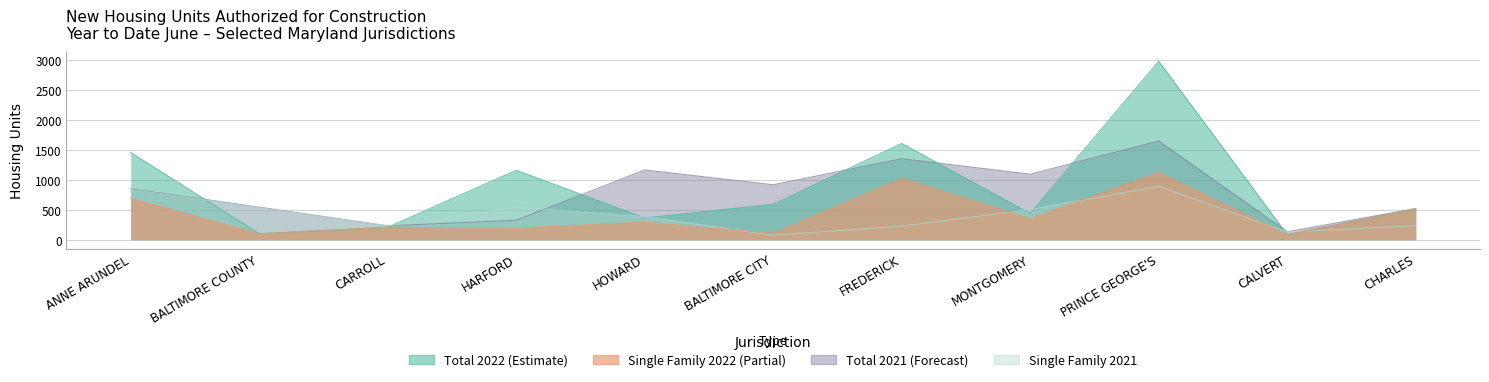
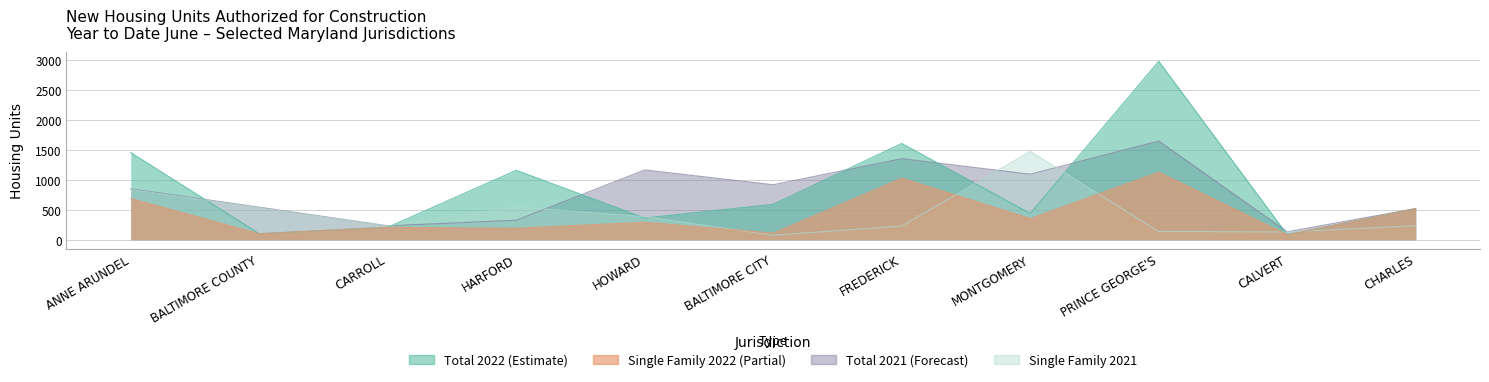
  {
    "Single Family 2021": {
      "HARFORD": 500,
      "FREDERICK": 200,
-     "MONTGOMERY": 500,
-     "PRINCE GEORGE'S": 900,
+     "MONTGOMERY": 1500,
+     "PRINCE GEORGE'S": 100,
      "CHARLES": 200
    }
  }
